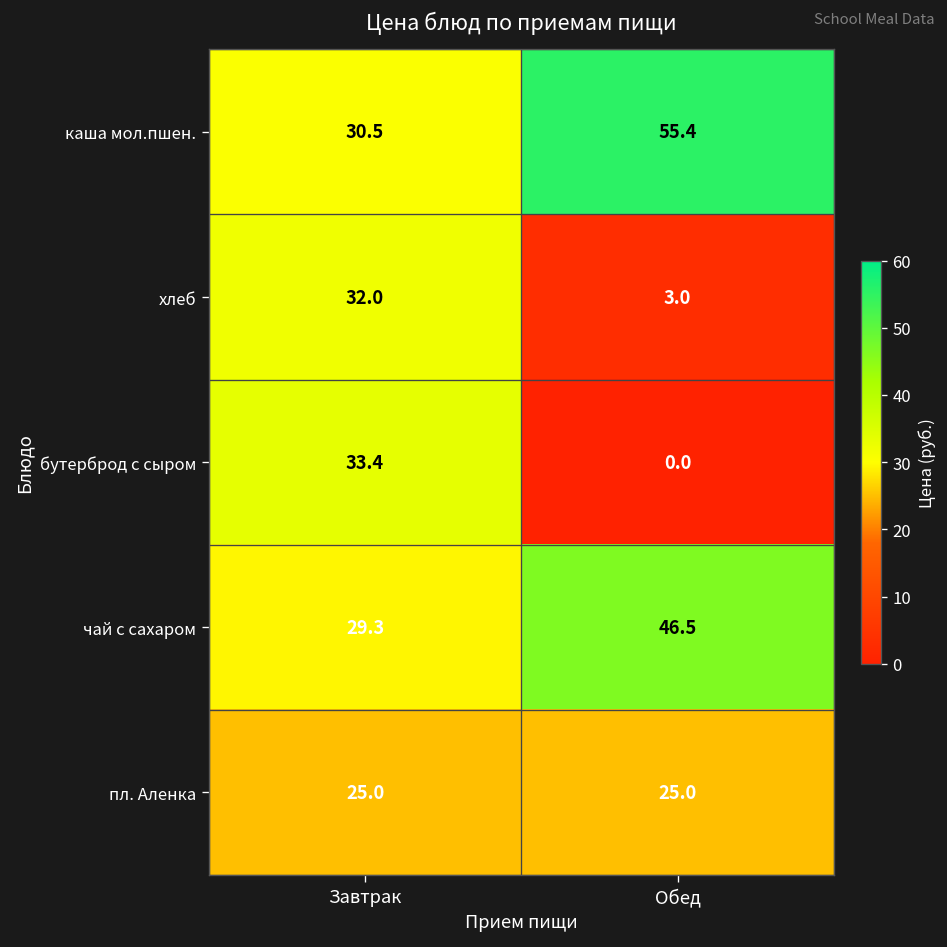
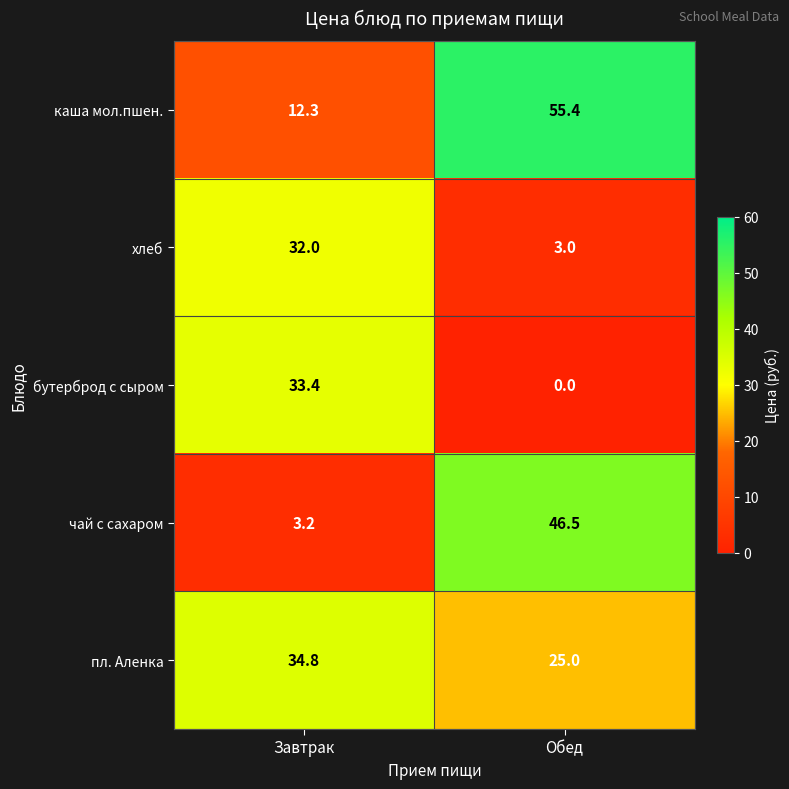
  {
    "каша мол.пшен.": {
-     "Завтрак": 30.5,
+     "Завтрак": 12.3,
      "Обед": 55.4
    },
    "хлеб": {
      "Завтрак": 32.0,
      "Обед": 3.0
    },
    "бутерброд с сыром": {
      "Завтрак": 33.4,
      "Обед": 0.0
    },
    "чай с сахаром": {
-     "Завтрак": 29.3,
+     "Завтрак": 3.2,
      "Обед": 46.5
    },
    "пл. Аленка": {
-     "Завтрак": 25.0,
+     "Завтрак": 34.8,
      "Обед": 25.0
    }
  }
